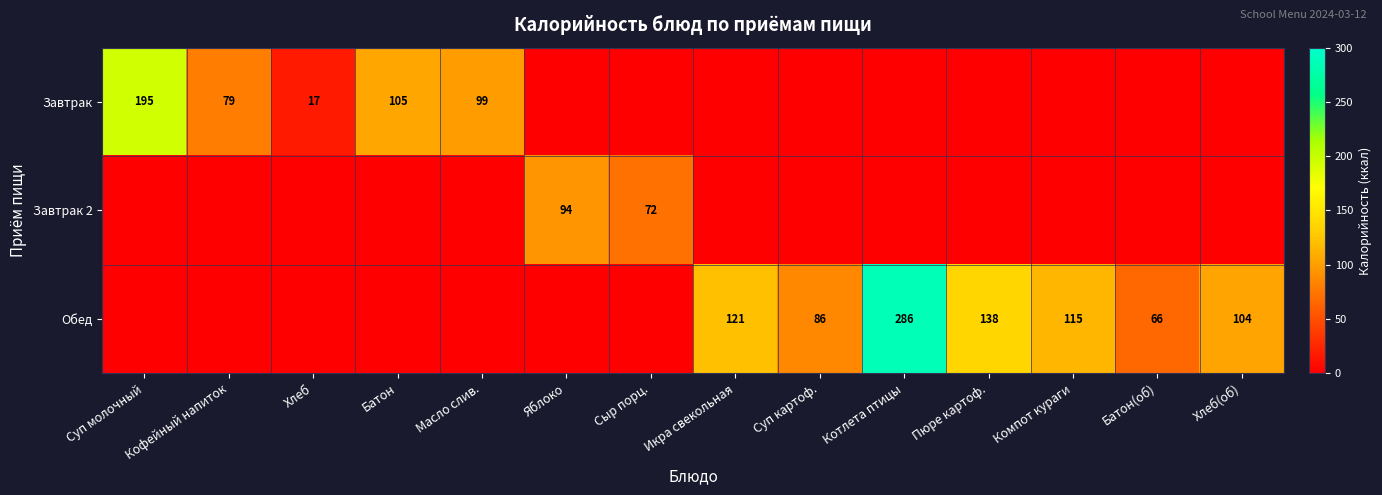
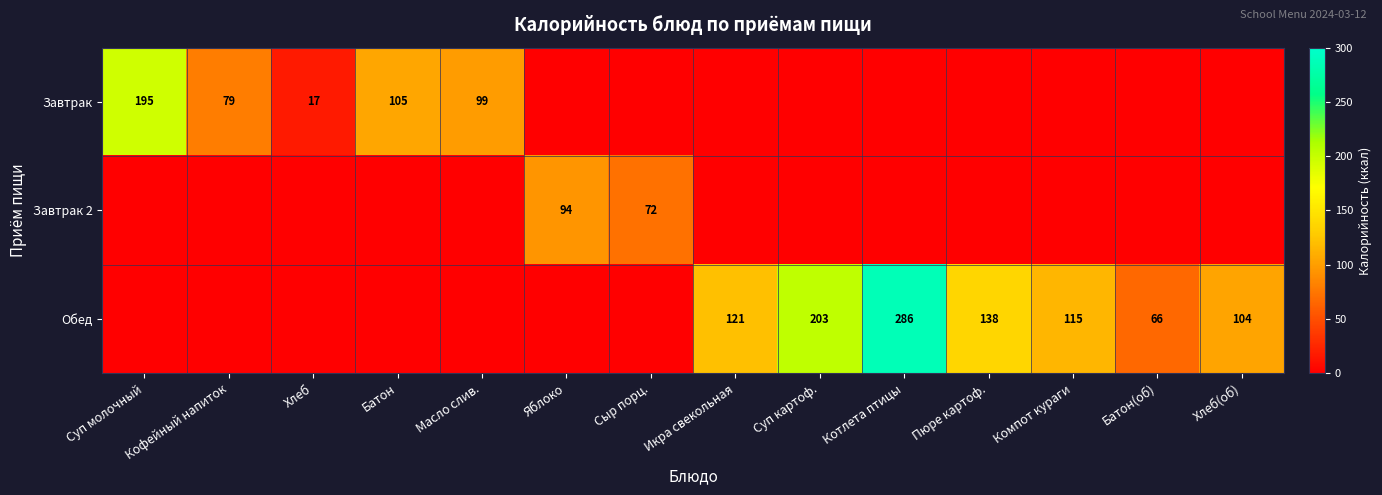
  {
    "Завтрак": {
      "Суп молочный": 195,
      "Кофейный напиток": 79,
      "Хлеб": 17,
      "Батон": 105,
      "Масло слив.": 99
    },
    "Завтрак 2": {
      "Яблоко": 94,
      "Сыр порц.": 72
    },
    "Обед": {
      "Икра свекольная": 121,
-     "Суп картоф.": 86,
+     "Суп картоф.": 203,
      "Котлета птицы": 286,
      "Пюре картоф.": 138,
      "Компот кураги": 115,
      "Батон(об)": 66,
      "Хлеб(об)": 104
    }
  }
